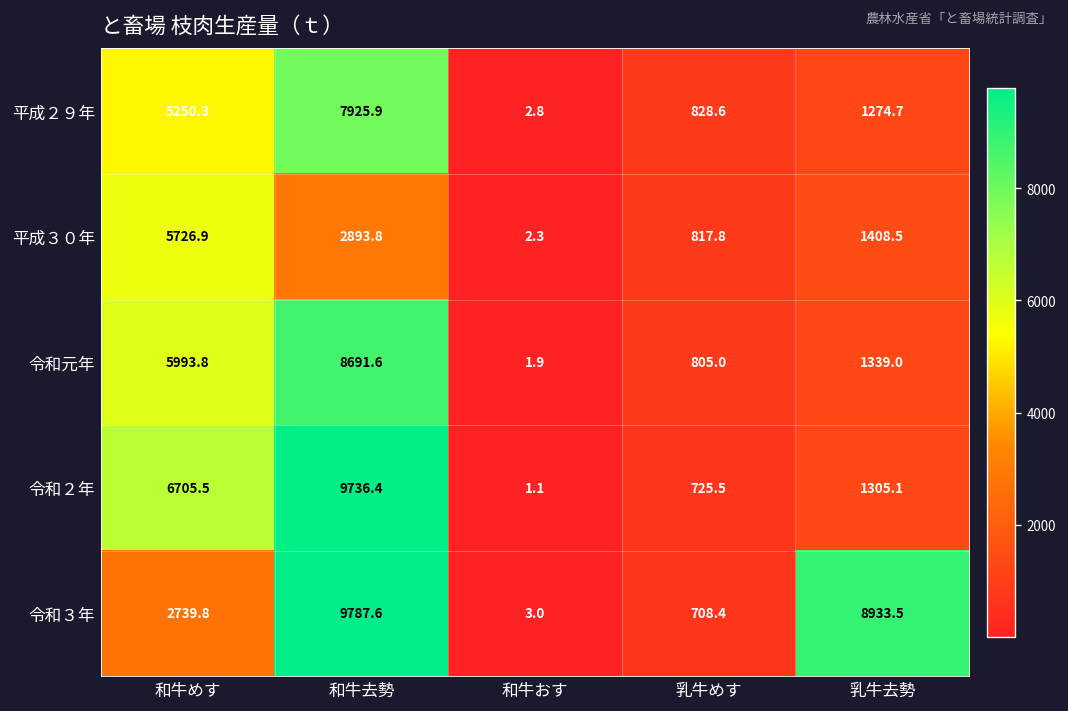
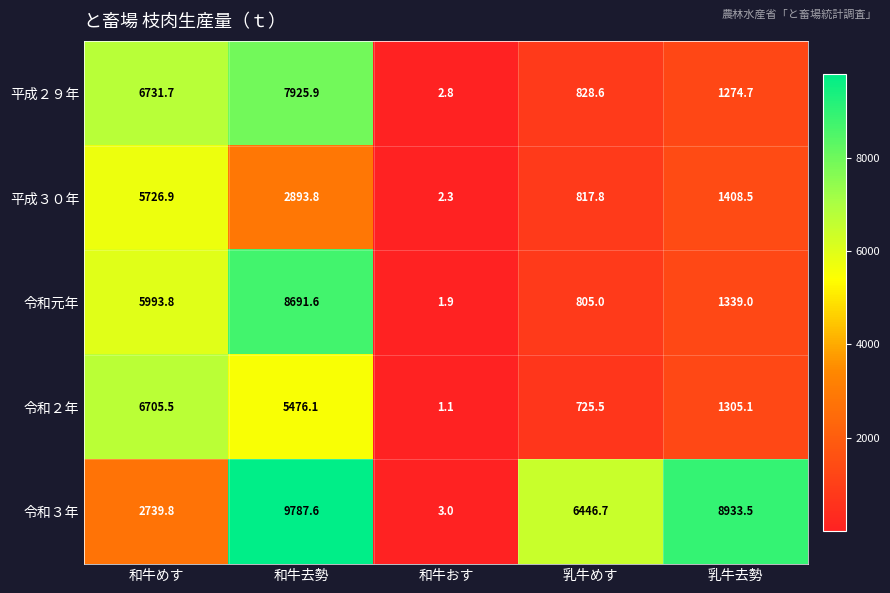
  {
    "平成２９年": {
-     "和牛めす": 5250.3,
+     "和牛めす": 6731.7,
      "和牛去勢": 7925.9,
      "和牛おす": 2.8,
      "乳牛めす": 828.6,
      "乳牛去勢": 1274.7
    },
    "平成３０年": {
      "和牛めす": 5726.9,
      "和牛去勢": 2893.8,
      "和牛おす": 2.3,
      "乳牛めす": 817.8,
      "乳牛去勢": 1408.5
    },
    "令和元年": {
      "和牛めす": 5993.8,
      "和牛去勢": 8691.6,
      "和牛おす": 1.9,
      "乳牛めす": 805.0,
      "乳牛去勢": 1339.0
    },
    "令和２年": {
      "和牛めす": 6705.5,
-     "和牛去勢": 9736.4,
+     "和牛去勢": 5476.1,
      "和牛おす": 1.1,
      "乳牛めす": 725.5,
      "乳牛去勢": 1305.1
    },
    "令和３年": {
      "和牛めす": 2739.8,
      "和牛去勢": 9787.6,
      "和牛おす": 3.0,
-     "乳牛めす": 708.4,
+     "乳牛めす": 6446.7,
      "乳牛去勢": 8933.5
    }
  }
